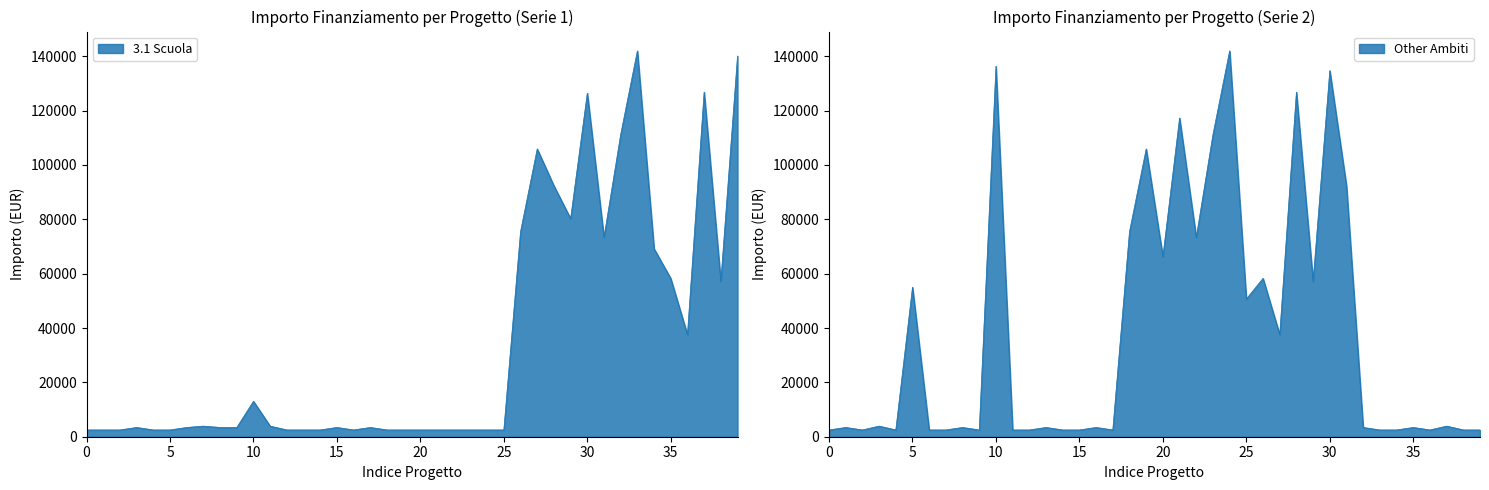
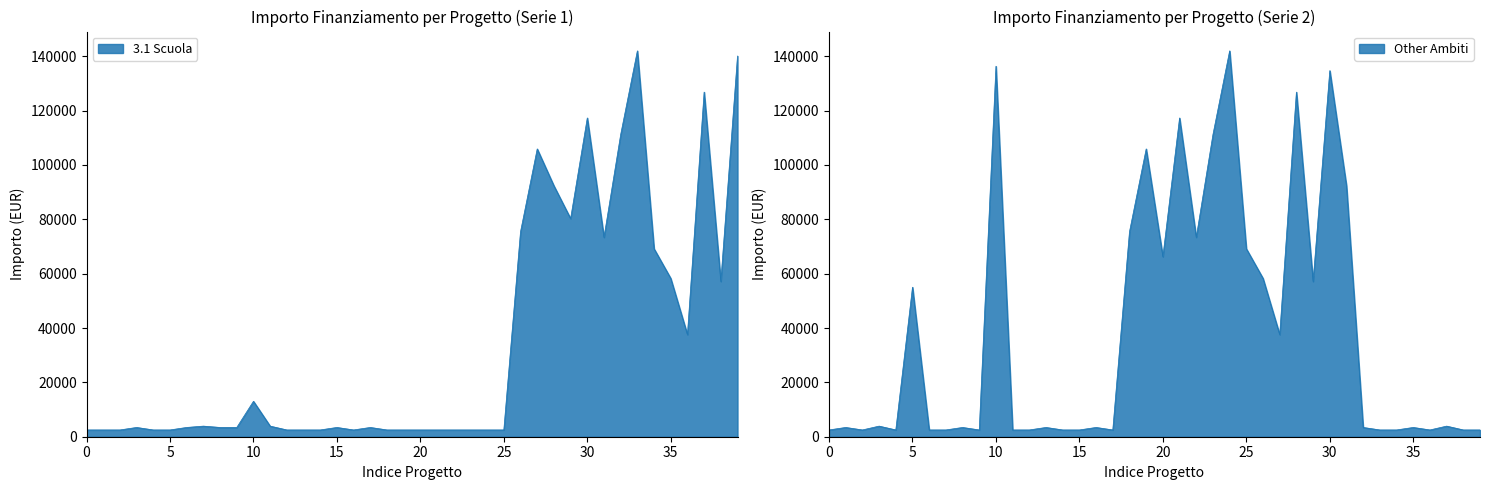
  {
    "Importo Finanziamento per Progetto (Serie 1)": {
      "0": 2000,
      "5": 2000,
      "10": 13000,
      "15": 3000,
      "20": 2000,
      "25": 2000,
-     "30": 126000,
+     "30": 117000,
      "35": 58000
    },
    "Importo Finanziamento per Progetto (Serie 2)": {
      "0": 2000,
      "5": 55000,
      "10": 136000,
      "15": 2000,
      "20": 66000,
-     "25": 51000,
+     "25": 69000,
      "30": 135000,
      "35": 3000
    }
  }
